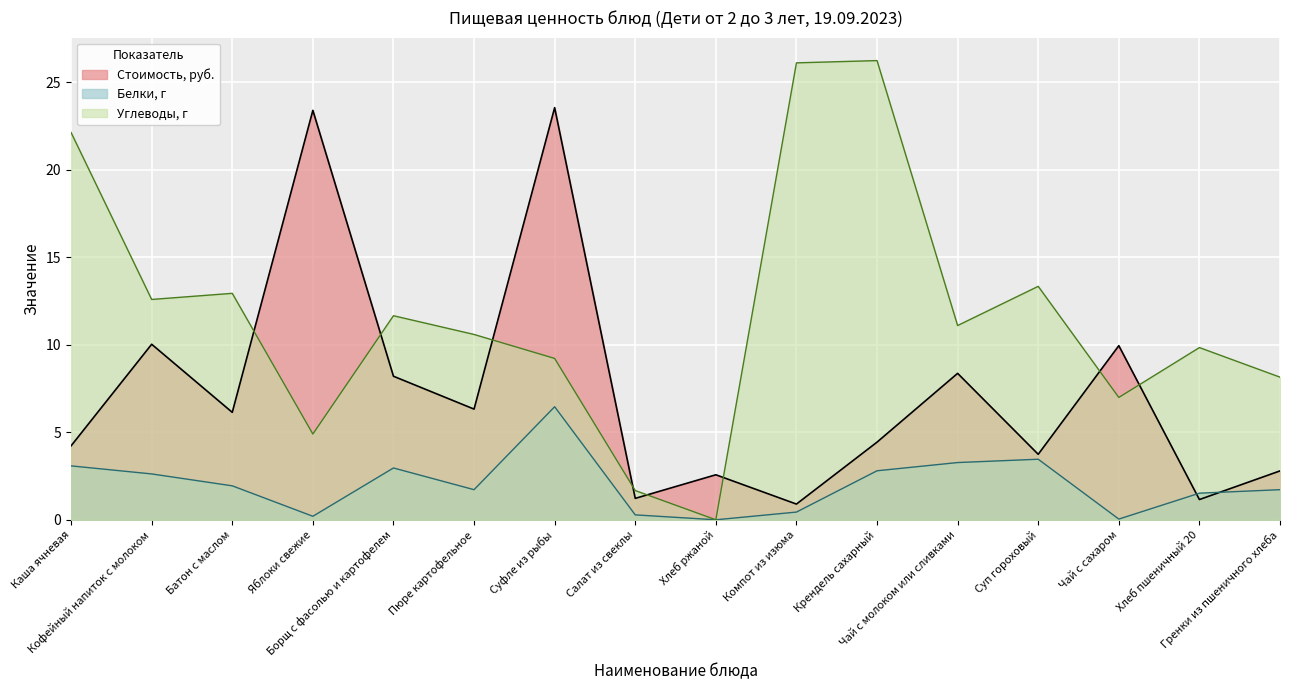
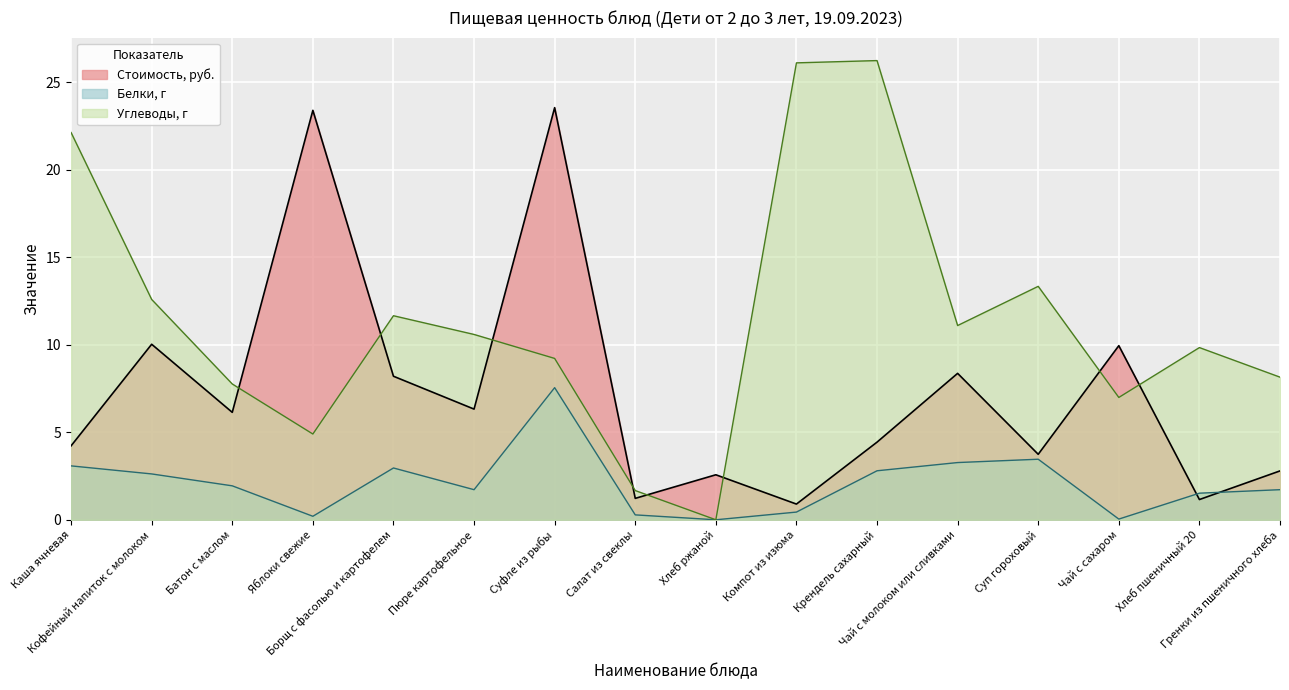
  {
    "Стоимость, руб.": {
      "Каша ячневая": 4.2,
      "Кофейный напиток с молоком": 10.0,
      "Батон с маслом": 6.1,
      "Яблоки свежие": 23.4,
      "Борщ с фасолью и картофелем": 8.2,
      "Пюре картофельное": 6.3,
      "Суфле из рыбы": 23.6,
      "Салат из свеклы": 1.2,
      "Хлеб ржаной": 2.6,
      "Компот из изюма": 0.9,
      "Крендель сахарный": 4.4,
      "Чай с молоком или сливками": 8.4,
      "Суп гороховый": 3.7,
      "Чай с сахаром": 9.9,
      "Хлеб пшеничный 20": 1.2,
      "Гренки из пшеничного хлеба": 2.8
    },
    "Белки, г": {
      "Каша ячневая": 3.1,
      "Кофейный напиток с молоком": 2.6,
      "Батон с маслом": 1.9,
      "Яблоки свежие": 0.2,
      "Борщ с фасолью и картофелем": 3.0,
      "Пюре картофельное": 1.7,
-     "Суфле из рыбы": 6.5,
+     "Суфле из рыбы": 7.6,
      "Салат из свеклы": 0.3,
      "Компот из изюма": 0.4,
      "Крендель сахарный": 2.8,
      "Чай с молоком или сливками": 3.3,
      "Суп гороховый": 3.5,
      "Чай с сахаром": 0.0,
      "Хлеб пшеничный 20": 1.5,
      "Гренки из пшеничного хлеба": 1.7
    },
    "Углеводы, г": {
      "Каша ячневая": 22.1,
      "Кофейный напиток с молоком": 12.6,
-     "Батон с маслом": 12.9,
+     "Батон с маслом": 7.8,
      "Яблоки свежие": 4.9,
      "Борщ с фасолью и картофелем": 11.7,
      "Пюре картофельное": 10.6,
      "Суфле из рыбы": 9.2,
      "Салат из свеклы": 1.7,
      "Компот из изюма": 26.1,
      "Крендель сахарный": 26.2,
      "Чай с молоком или сливками": 11.1,
      "Суп гороховый": 13.3,
      "Чай с сахаром": 7.0,
      "Хлеб пшеничный 20": 9.8,
      "Гренки из пшеничного хлеба": 8.2
    }
  }
